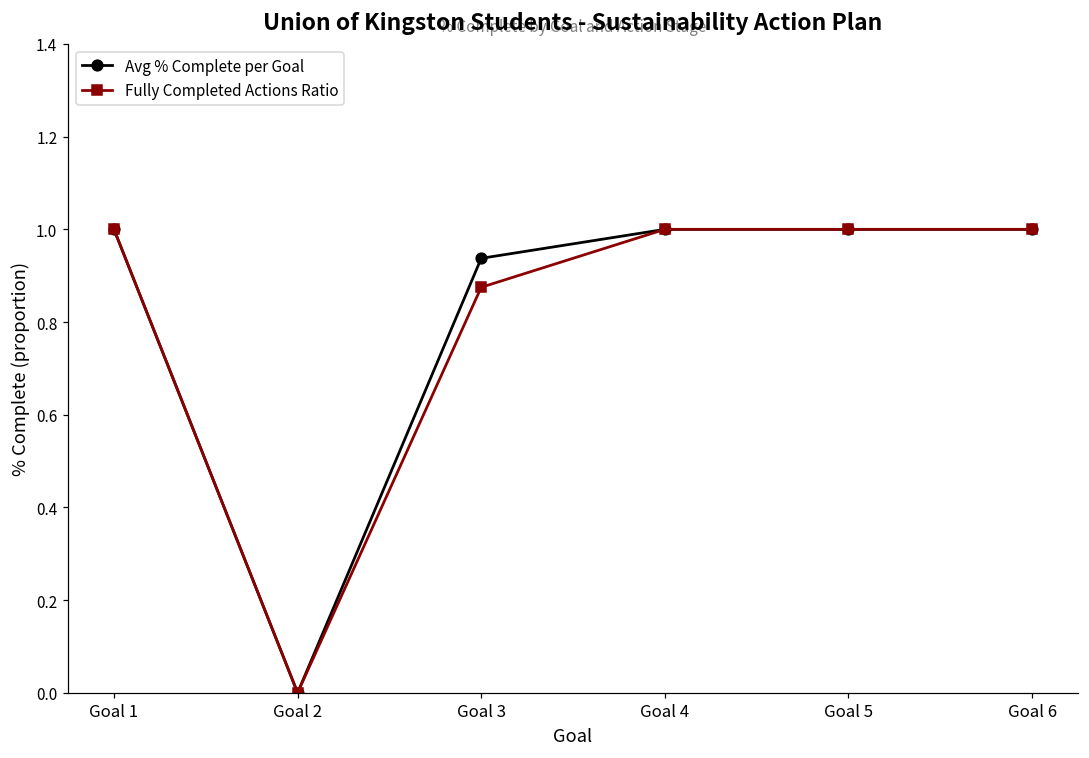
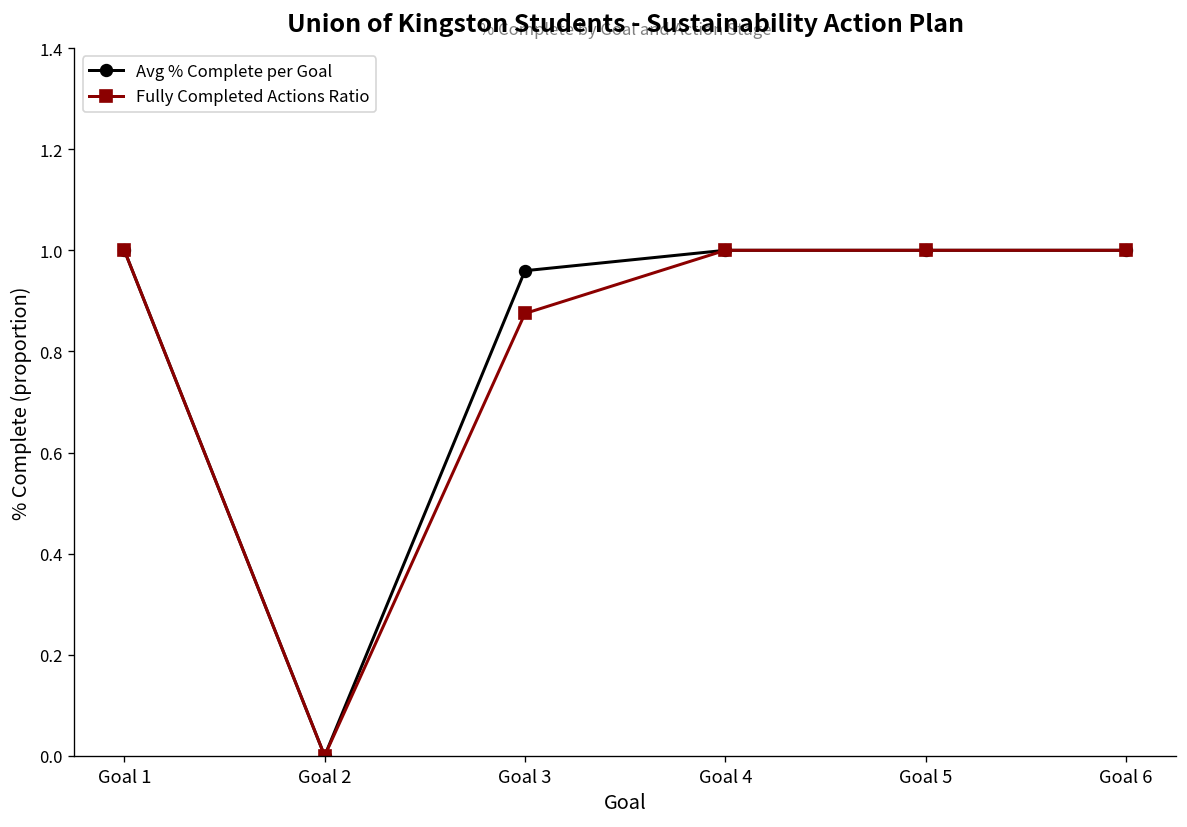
  {
    "Avg % Complete per Goal": {
-     "Goal 3": 0.94
+     "Goal 3": 0.96
    },
    "Fully Completed Actions Ratio": {
      "Goal 3": 0.88
    }
  }
